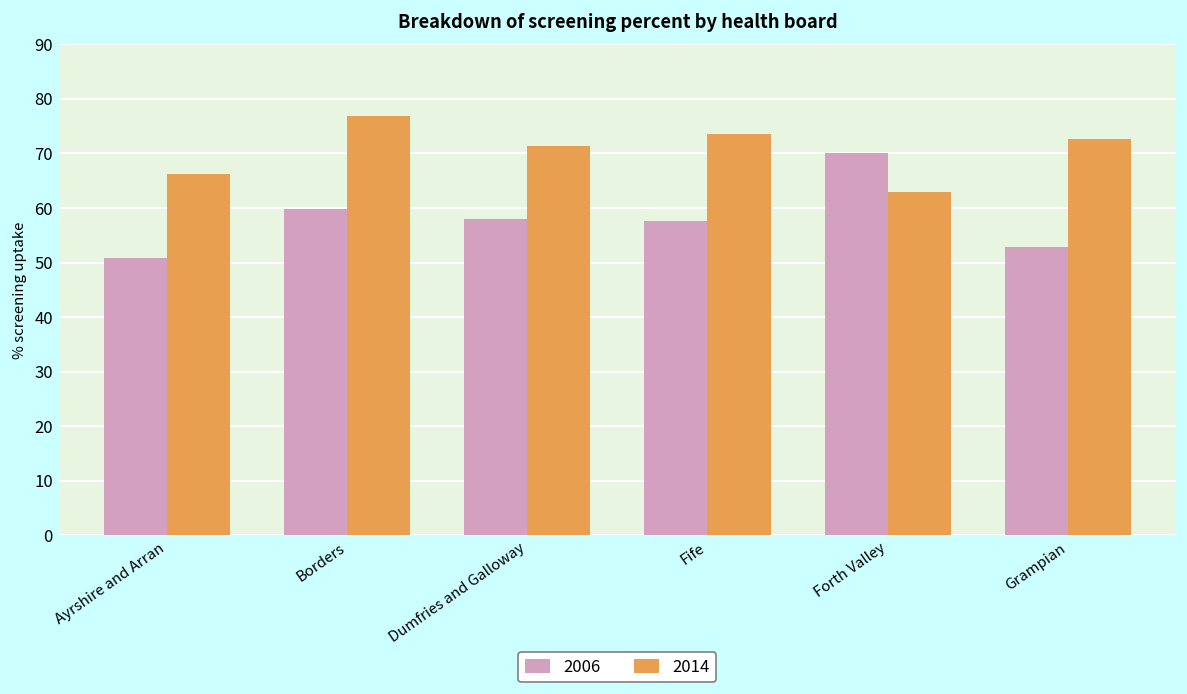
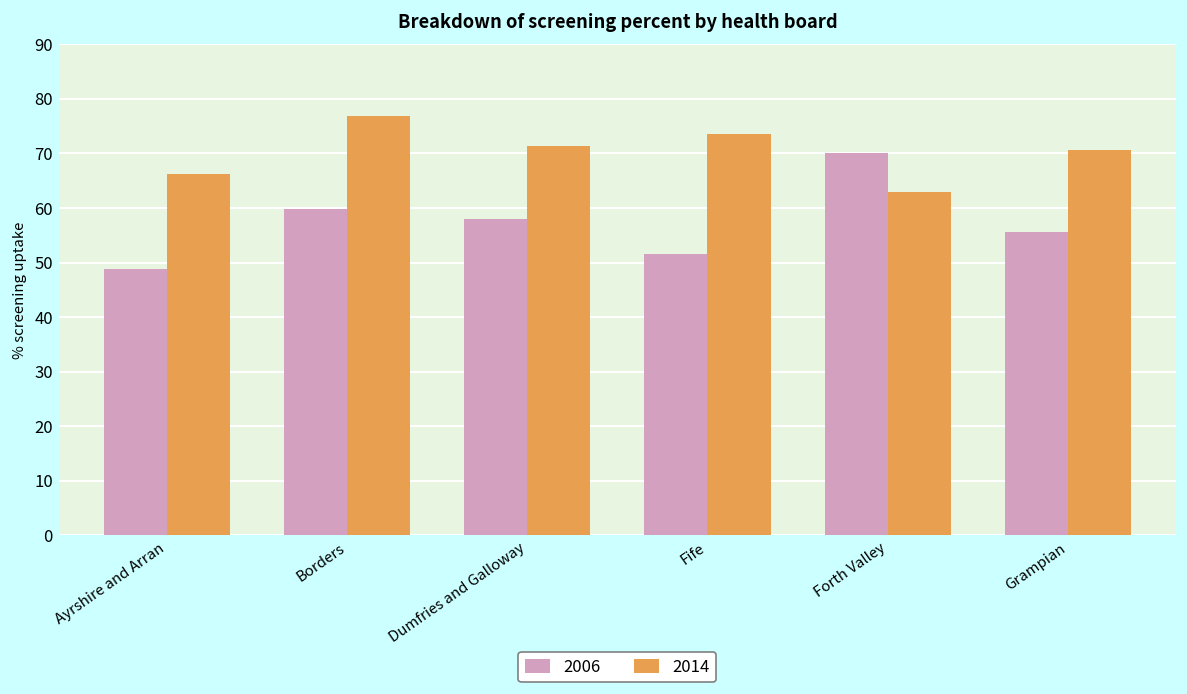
  {
    "2006": {
-     "Ayrshire and Arran": 51,
+     "Ayrshire and Arran": 49,
      "Borders": 60,
      "Dumfries and Galloway": 58,
-     "Fife": 58,
+     "Fife": 52,
      "Forth Valley": 70,
-     "Grampian": 53
+     "Grampian": 56
    },
    "2014": {
      "Ayrshire and Arran": 66,
      "Borders": 77,
      "Dumfries and Galloway": 71,
      "Fife": 74,
      "Forth Valley": 63,
-     "Grampian": 73
+     "Grampian": 71
    }
  }
